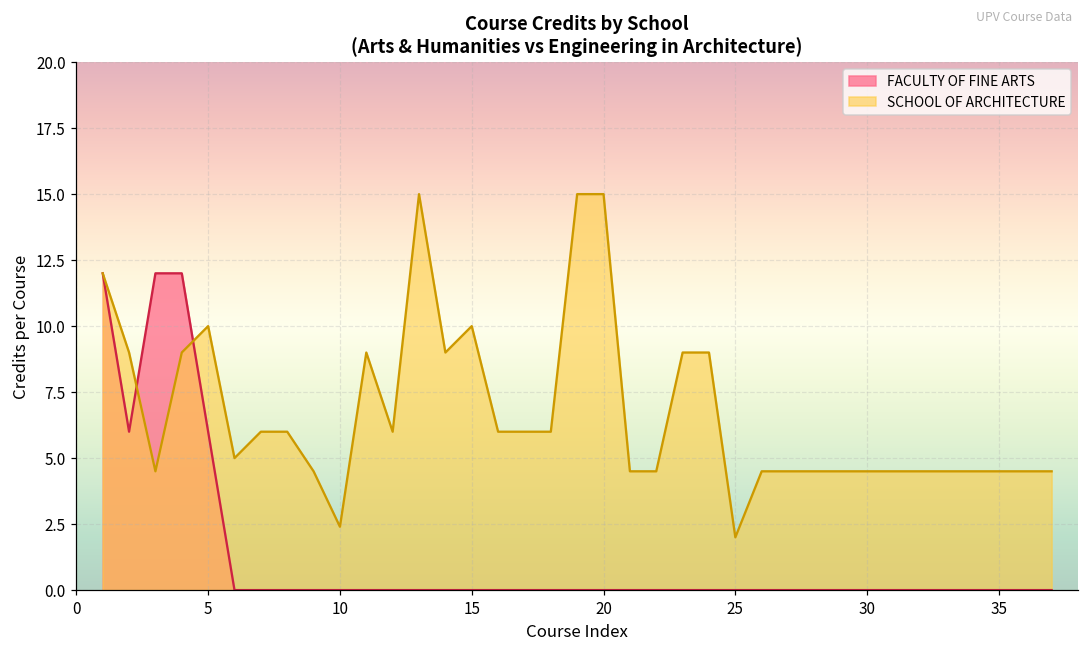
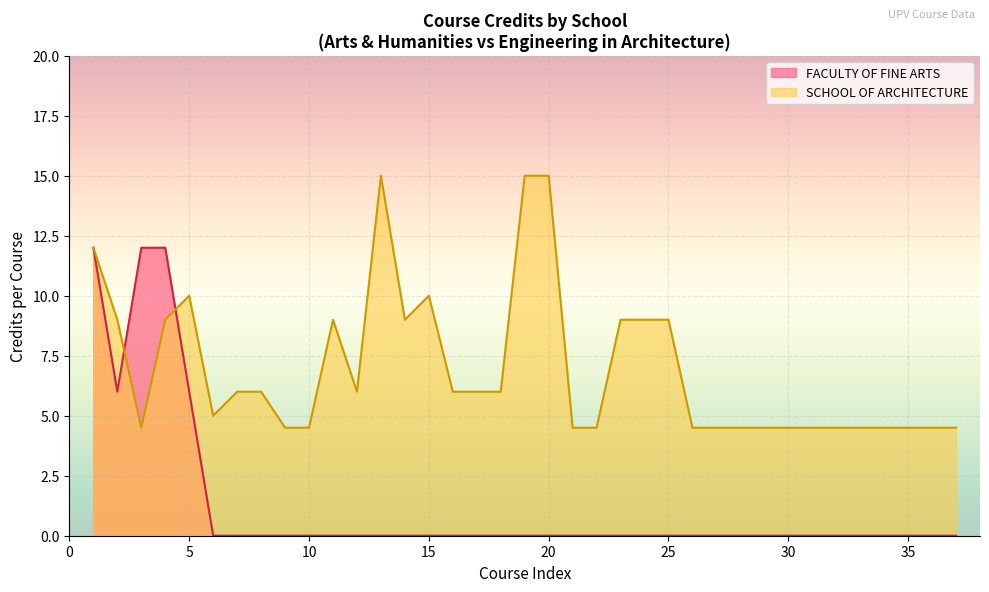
  {
    "FACULTY OF FINE ARTS": {
      "5": 6.0,
      "10": 0.0,
      "15": 0.0,
      "20": 0.0,
      "25": 0.0,
      "30": 0.0,
      "35": 0.0
    },
    "SCHOOL OF ARCHITECTURE": {
      "5": 10.0,
-     "10": 2.4,
+     "10": 4.5,
      "15": 10.0,
      "20": 15.0,
-     "25": 2,
+     "25": 9,
      "30": 4.5,
      "35": 4.5
    }
  }
